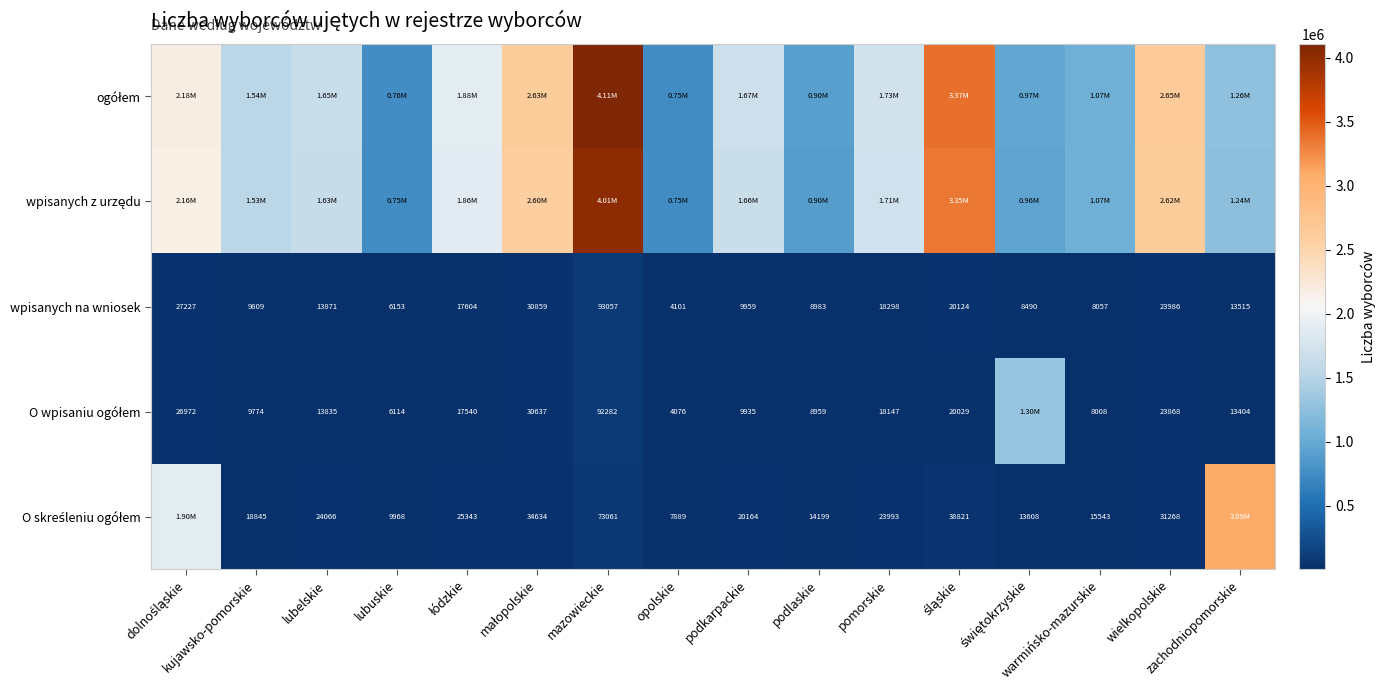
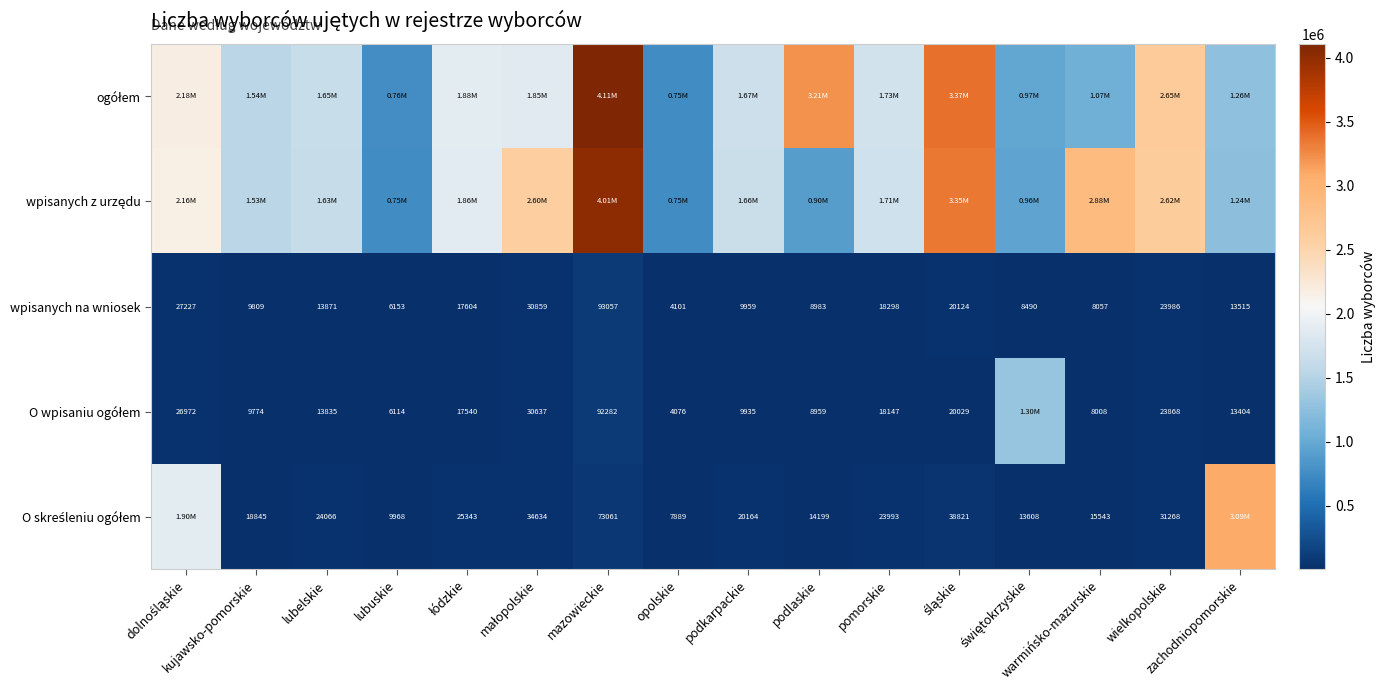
  {
    "ogółem": {
      "dolnośląskie": "2.18M",
      "kujawsko-pomorskie": "1.54M",
      "lubelskie": "1.65M",
      "lubuskie": "0.76M",
      "łódzkie": "1.88M",
-     "małopolskie": "2.63M",
+     "małopolskie": "1.85M",
      "mazowieckie": "4.11M",
      "opolskie": "0.75M",
      "podkarpackie": "1.67M",
-     "podlaskie": "0.90M",
+     "podlaskie": "3.21M",
      "pomorskie": "1.73M",
      "śląskie": "3.37M",
      "świętokrzyskie": "0.97M",
      "warmińsko-mazurskie": "1.07M",
      "wielkopolskie": "2.65M",
      "zachodniopomorskie": "1.26M"
    },
    "wpisanych z urzędu": {
      "dolnośląskie": "2.16M",
      "kujawsko-pomorskie": "1.53M",
      "lubelskie": "1.63M",
      "lubuskie": "0.75M",
      "łódzkie": "1.86M",
      "małopolskie": "2.60M",
      "mazowieckie": "4.01M",
      "opolskie": "0.75M",
      "podkarpackie": "1.66M",
      "podlaskie": "0.90M",
      "pomorskie": "1.71M",
      "śląskie": "3.35M",
      "świętokrzyskie": "0.96M",
-     "warmińsko-mazurskie": "1.07M",
+     "warmińsko-mazurskie": "2.88M",
      "wielkopolskie": "2.62M",
      "zachodniopomorskie": "1.24M"
    },
    "wpisanych na wniosek": {
      "dolnośląskie": "27227",
      "kujawsko-pomorskie": "9809",
      "lubelskie": "13871",
      "lubuskie": "6153",
      "łódzkie": "17604",
      "małopolskie": "30859",
      "mazowieckie": "93057",
      "opolskie": "4101",
      "podkarpackie": "9959",
      "podlaskie": "8983",
      "pomorskie": "18298",
      "śląskie": "20124",
      "świętokrzyskie": "8490",
      "warmińsko-mazurskie": "8057",
      "wielkopolskie": "23986",
      "zachodniopomorskie": "13515"
    },
    "O wpisaniu ogółem": {
      "dolnośląskie": "26972",
      "kujawsko-pomorskie": "9774",
      "lubelskie": "13835",
      "lubuskie": "6114",
      "łódzkie": "17540",
      "małopolskie": "30637",
      "mazowieckie": "92282",
      "opolskie": "4076",
      "podkarpackie": "9935",
      "podlaskie": "8959",
      "pomorskie": "18147",
      "śląskie": "20029",
      "świętokrzyskie": "1.30M",
      "warmińsko-mazurskie": "8008",
      "wielkopolskie": "23868",
      "zachodniopomorskie": "13404"
    },
    "O skreśleniu ogółem": {
      "dolnośląskie": "1.90M",
      "kujawsko-pomorskie": "18845",
      "lubelskie": "24066",
      "lubuskie": "9968",
      "łódzkie": "25343",
      "małopolskie": "34634",
      "mazowieckie": "73061",
      "opolskie": "7889",
      "podkarpackie": "20164",
      "podlaskie": "14199",
      "pomorskie": "23993",
      "śląskie": "38821",
      "świętokrzyskie": "13608",
      "warmińsko-mazurskie": "15543",
      "wielkopolskie": "31268",
      "zachodniopomorskie": "3.09M"
    }
  }
